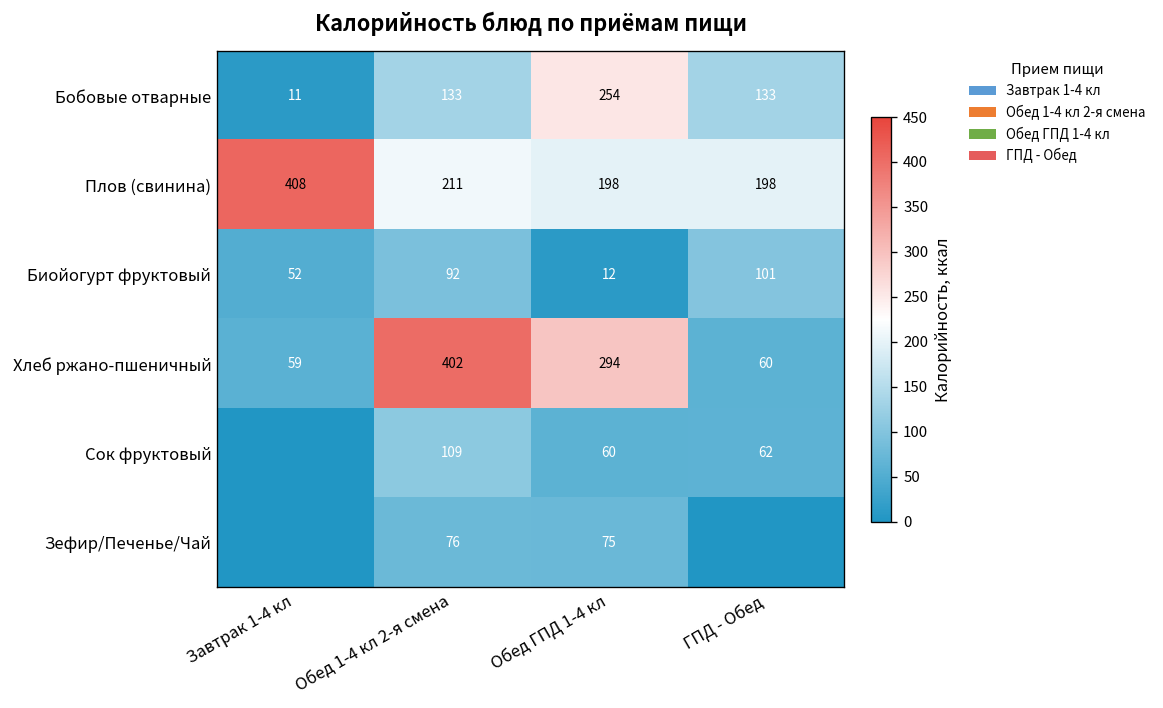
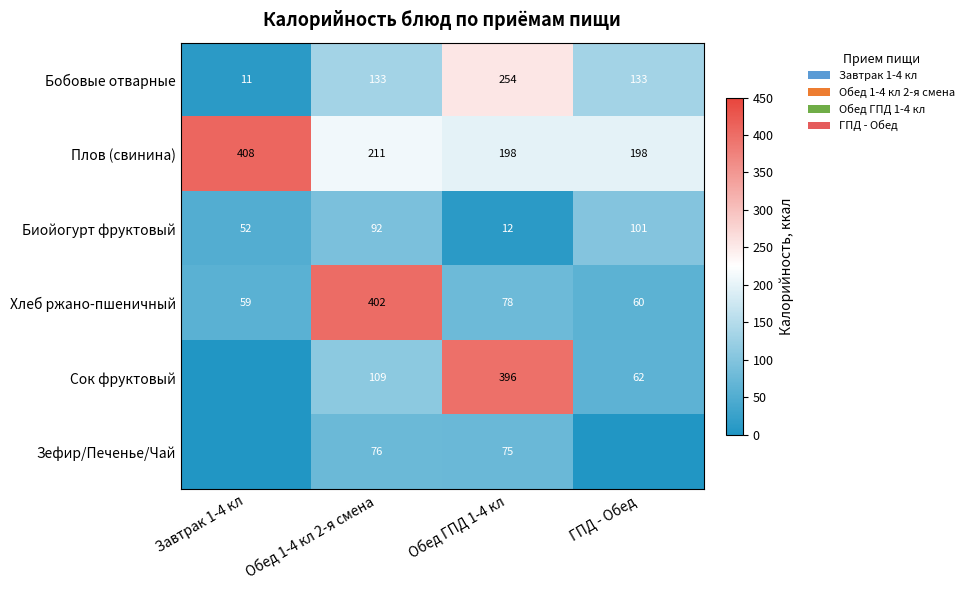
  {
    "Бобовые отварные": {
      "Завтрак 1-4 кл": 11,
      "Обед 1-4 кл 2-я смена": 133,
      "Обед ГПД 1-4 кл": 254,
      "ГПД - Обед": 133
    },
    "Плов (свинина)": {
      "Завтрак 1-4 кл": 408,
      "Обед 1-4 кл 2-я смена": 211,
      "Обед ГПД 1-4 кл": 198,
      "ГПД - Обед": 198
    },
    "Биойогурт фруктовый": {
      "Завтрак 1-4 кл": 52,
      "Обед 1-4 кл 2-я смена": 92,
      "Обед ГПД 1-4 кл": 12,
      "ГПД - Обед": 101
    },
    "Хлеб ржано-пшеничный": {
      "Завтрак 1-4 кл": 59,
      "Обед 1-4 кл 2-я смена": 402,
-     "Обед ГПД 1-4 кл": 294,
+     "Обед ГПД 1-4 кл": 78,
      "ГПД - Обед": 60
    },
    "Сок фруктовый": {
      "Обед 1-4 кл 2-я смена": 109,
-     "Обед ГПД 1-4 кл": 60,
+     "Обед ГПД 1-4 кл": 396,
      "ГПД - Обед": 62
    },
    "Зефир/Печенье/Чай": {
      "Обед 1-4 кл 2-я смена": 76,
      "Обед ГПД 1-4 кл": 75
    }
  }
